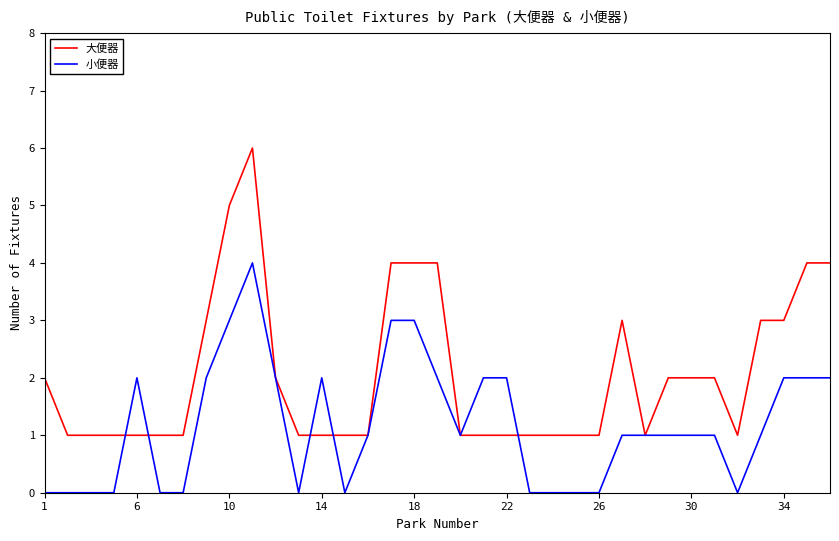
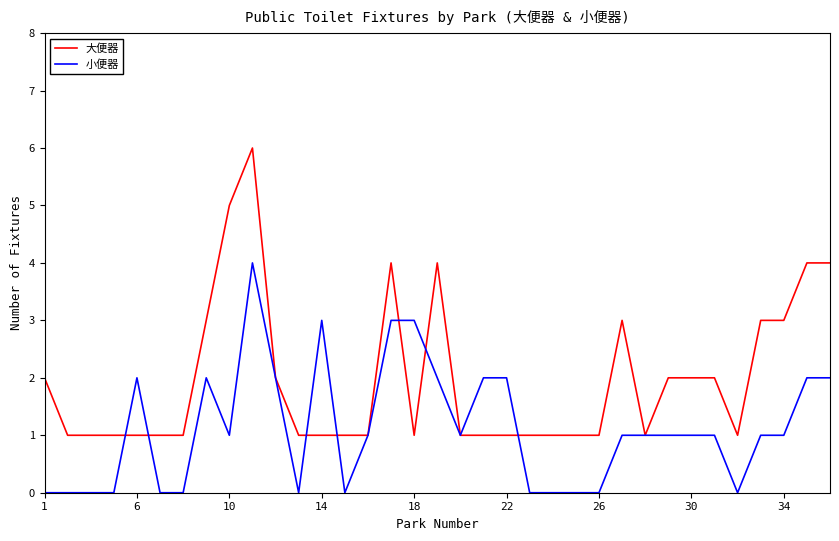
  {
    "大便器": {
      "1": 2,
      "6": 1,
      "10": 5,
      "14": 1,
-     "18": 4,
+     "18": 1,
      "22": 1,
      "26": 1,
      "30": 2,
      "34": 3
    },
    "小便器": {
      "1": 0,
      "6": 2,
-     "10": 3,
-     "14": 2,
+     "10": 1,
+     "14": 3,
      "18": 3,
      "22": 2,
      "26": 0,
      "30": 1,
-     "34": 2
+     "34": 1
    }
  }
